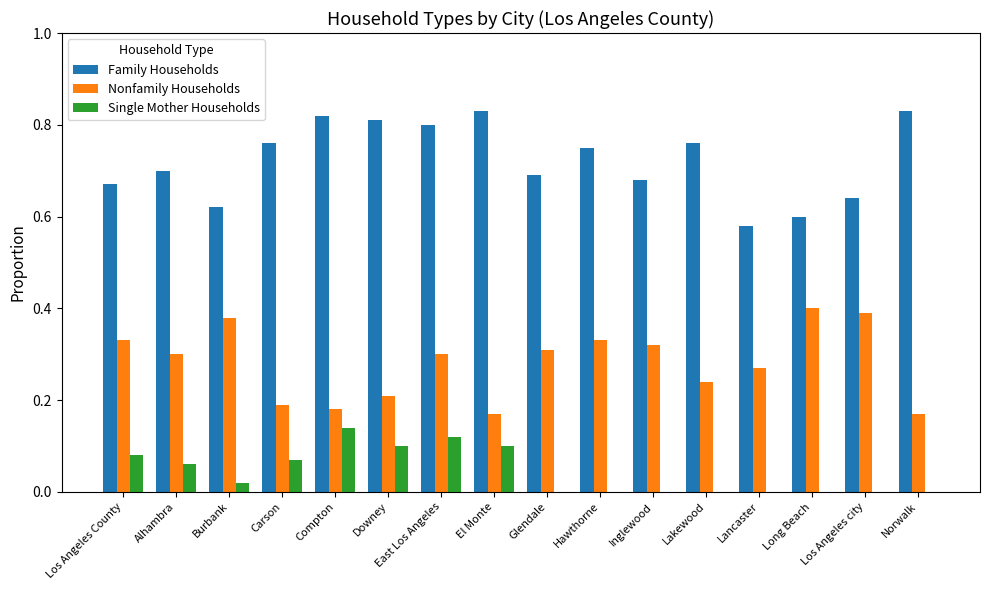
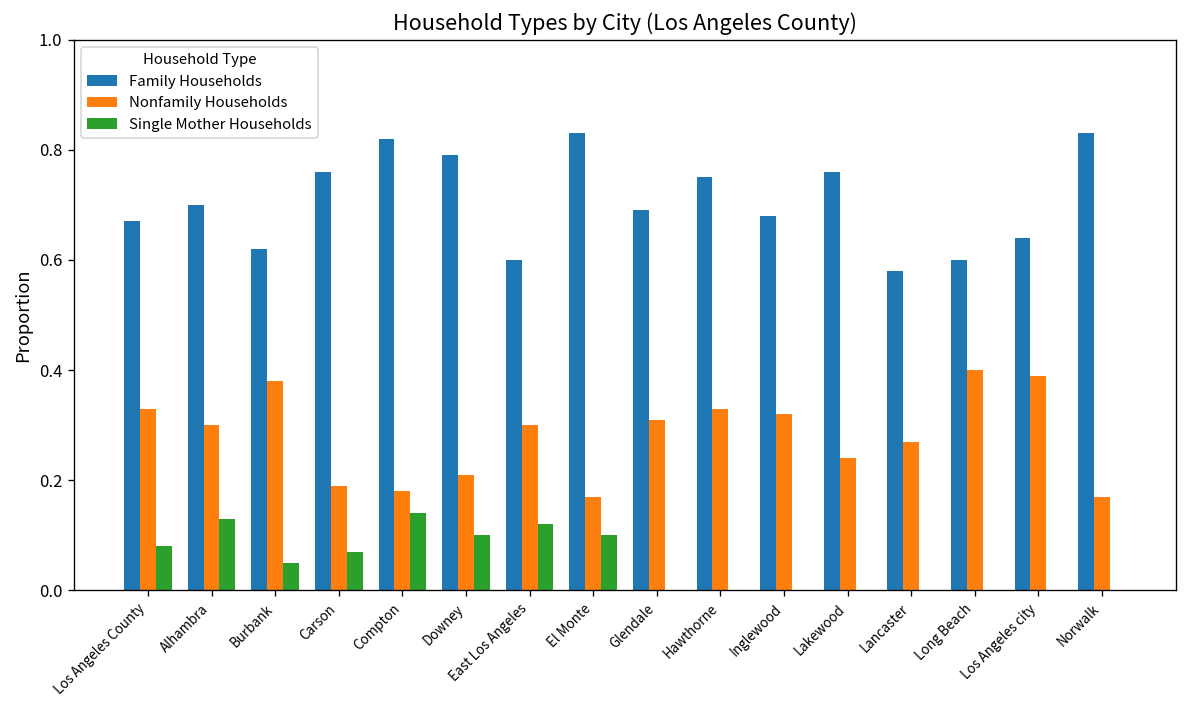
  {
    "Family Households": {
      "Los Angeles County": 0.67,
      "Alhambra": 0.70,
      "Burbank": 0.62,
      "Carson": 0.76,
      "Compton": 0.82,
-     "Downey": 0.81,
-     "East Los Angeles": 0.8,
+     "Downey": 0.79,
+     "East Los Angeles": 0.6,
      "El Monte": 0.83,
      "Glendale": 0.69,
      "Hawthorne": 0.75,
      "Inglewood": 0.68,
      "Lakewood": 0.76,
      "Lancaster": 0.58,
      "Long Beach": 0.60,
      "Los Angeles city": 0.64,
      "Norwalk": 0.83
    },
    "Nonfamily Households": {
      "Los Angeles County": 0.33,
      "Alhambra": 0.30,
      "Burbank": 0.38,
      "Carson": 0.19,
      "Compton": 0.18,
      "Downey": 0.21,
      "East Los Angeles": 0.30,
      "El Monte": 0.17,
      "Glendale": 0.31,
      "Hawthorne": 0.33,
      "Inglewood": 0.32,
      "Lakewood": 0.24,
      "Lancaster": 0.27,
      "Long Beach": 0.40,
      "Los Angeles city": 0.39,
      "Norwalk": 0.17
    },
    "Single Mother Households": {
      "Los Angeles County": 0.08,
-     "Alhambra": 0.06,
-     "Burbank": 0.02,
+     "Alhambra": 0.13,
+     "Burbank": 0.05,
      "Carson": 0.07,
      "Compton": 0.14,
      "Downey": 0.10,
      "East Los Angeles": 0.12,
      "El Monte": 0.10,
      "Glendale": 0.00,
      "Hawthorne": 0.00,
      "Inglewood": 0.00,
      "Lakewood": 0.00,
      "Lancaster": 0.00,
      "Long Beach": 0.00,
      "Los Angeles city": 0.00,
      "Norwalk": 0.00
    }
  }
